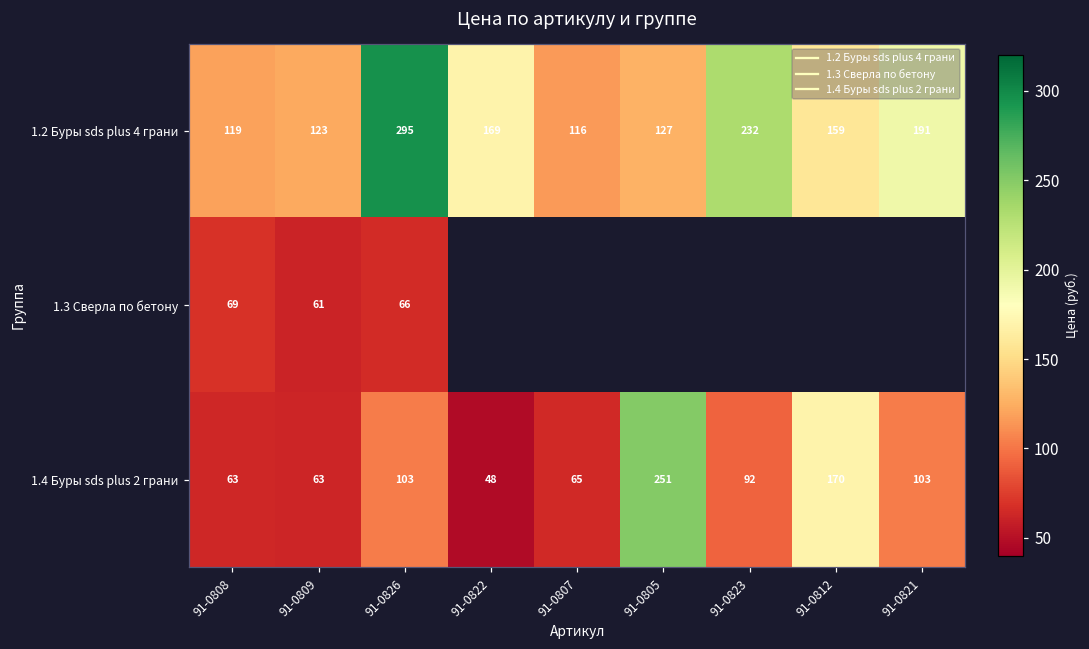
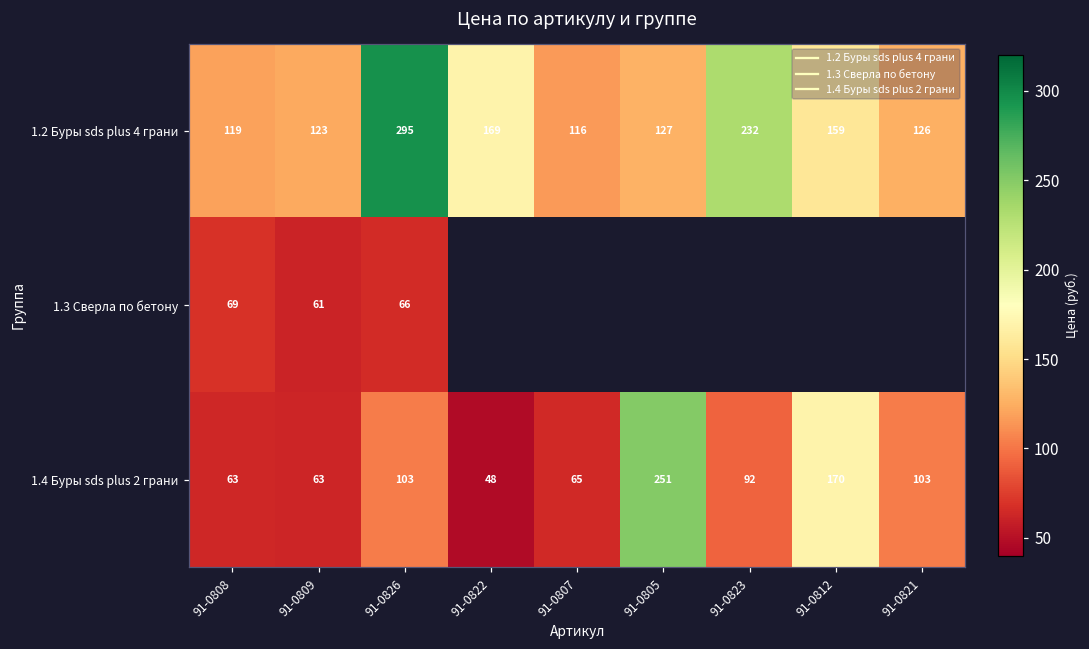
  {
    "1.2 Буры sds plus 4 грани": {
      "91-0808": 119,
      "91-0809": 123,
      "91-0826": 295,
      "91-0822": 169,
      "91-0807": 116,
      "91-0805": 127,
      "91-0823": 232,
      "91-0812": 159,
-     "91-0821": 191
+     "91-0821": 126
    },
    "1.3 Сверла по бетону": {
      "91-0808": 69,
      "91-0809": 61,
      "91-0826": 66
    },
    "1.4 Буры sds plus 2 грани": {
      "91-0808": 63,
      "91-0809": 63,
      "91-0826": 103,
      "91-0822": 48,
      "91-0807": 65,
      "91-0805": 251,
      "91-0823": 92,
      "91-0812": 170,
      "91-0821": 103
    }
  }
